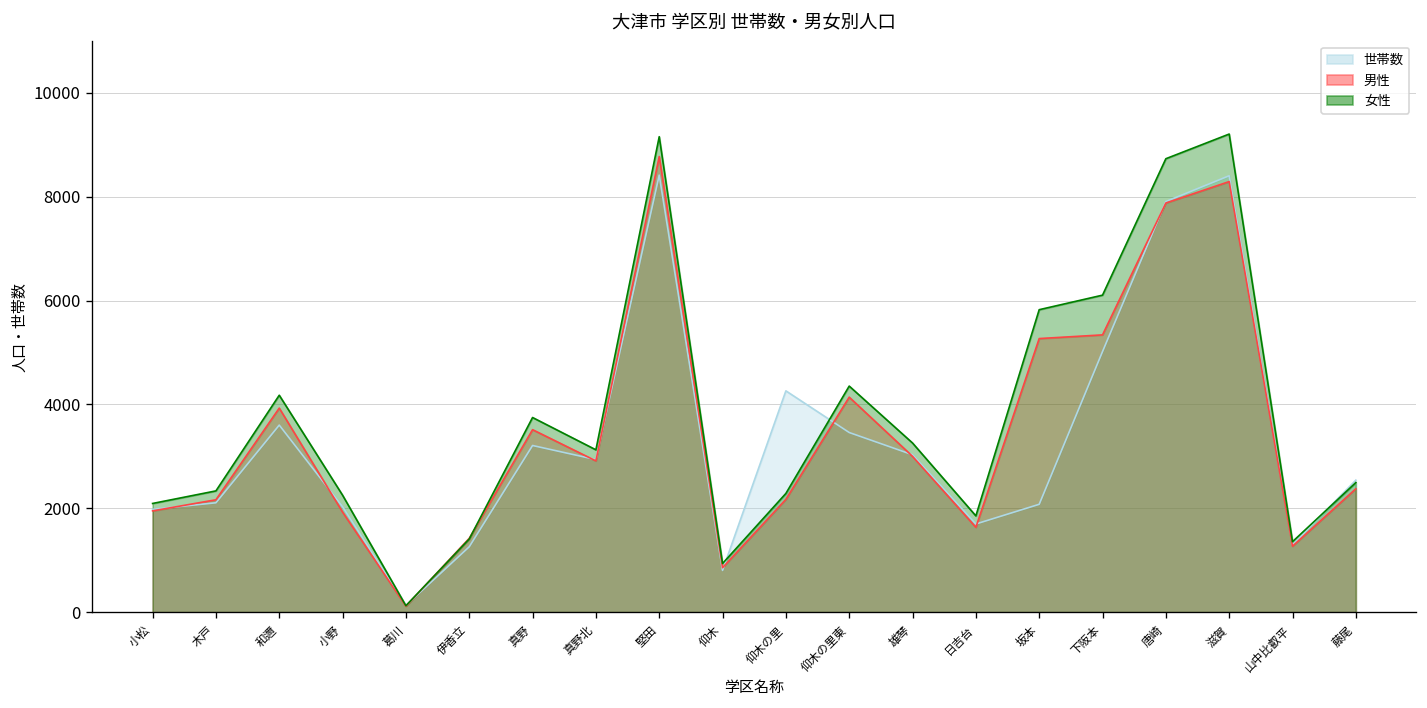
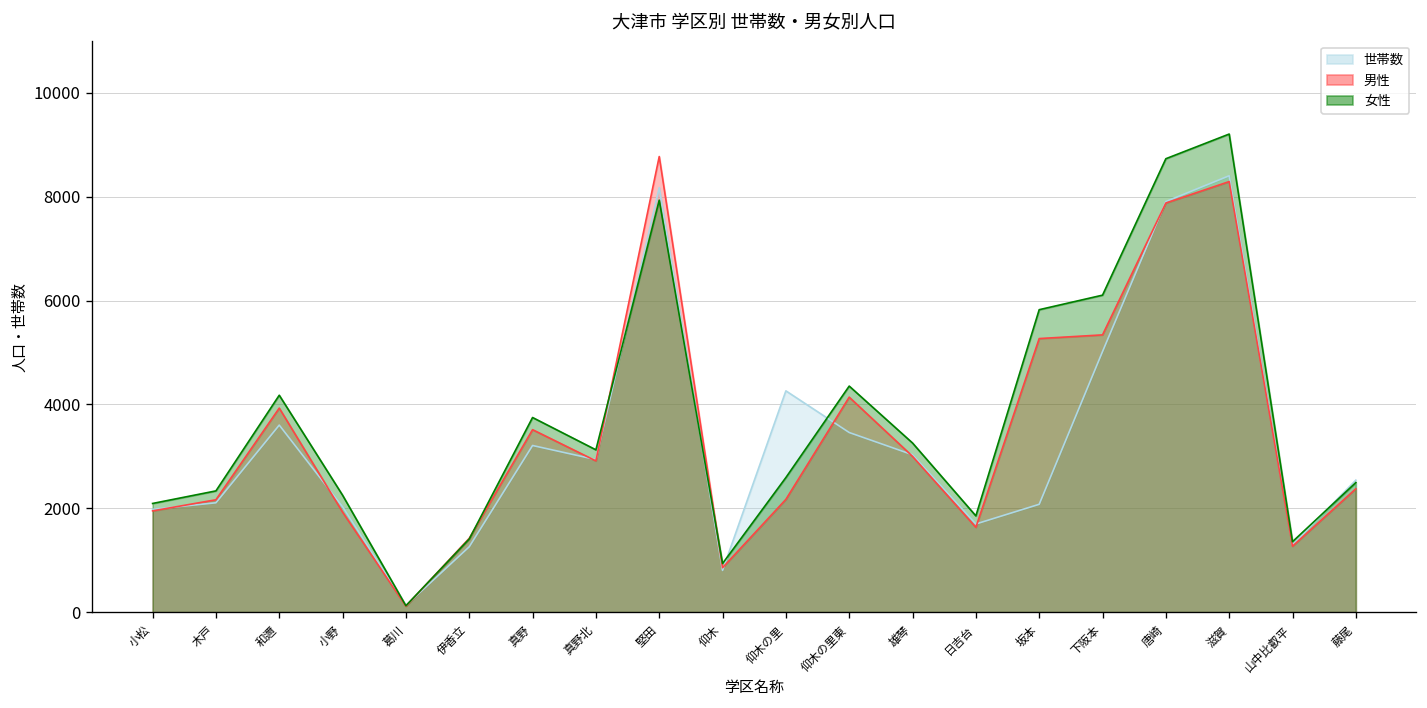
  {
    "世帯数": {
      "和邇": 3600,
      "小野": 2000,
      "伊香立": 1300,
      "真野": 3200,
-     "堅田": 8400,
+     "堅田": 8200,
      "仰木の里": 4300,
      "仰木の里東": 3500,
      "日吉台": 1700,
      "坂本": 2100,
      "下阪本": 5000,
      "滋賀": 8400
    },
    "男性": {
      "和邇": 3900,
      "小野": 1900,
      "真野": 3500,
      "堅田": 8800,
      "仰木の里": 2200,
      "仰木の里東": 4100,
      "日吉台": 1600,
      "坂本": 5300,
      "下阪本": 5300,
      "滋賀": 8300,
      "藤尾": 2400
    },
    "女性": {
      "小松": 2100,
      "木戸": 2300,
      "和邇": 4200,
      "小野": 2300,
      "真野": 3700,
      "真野北": 3100,
-     "堅田": 9200,
+     "堅田": 7900,
      "仰木": 900,
-     "仰木の里": 2300,
+     "仰木の里": 2600,
      "仰木の里東": 4400,
      "雄琴": 3300,
      "日吉台": 1900,
      "坂本": 5800,
      "下阪本": 6100,
      "唐崎": 8700,
      "滋賀": 9200,
      "山中比叡平": 1400
    }
  }
